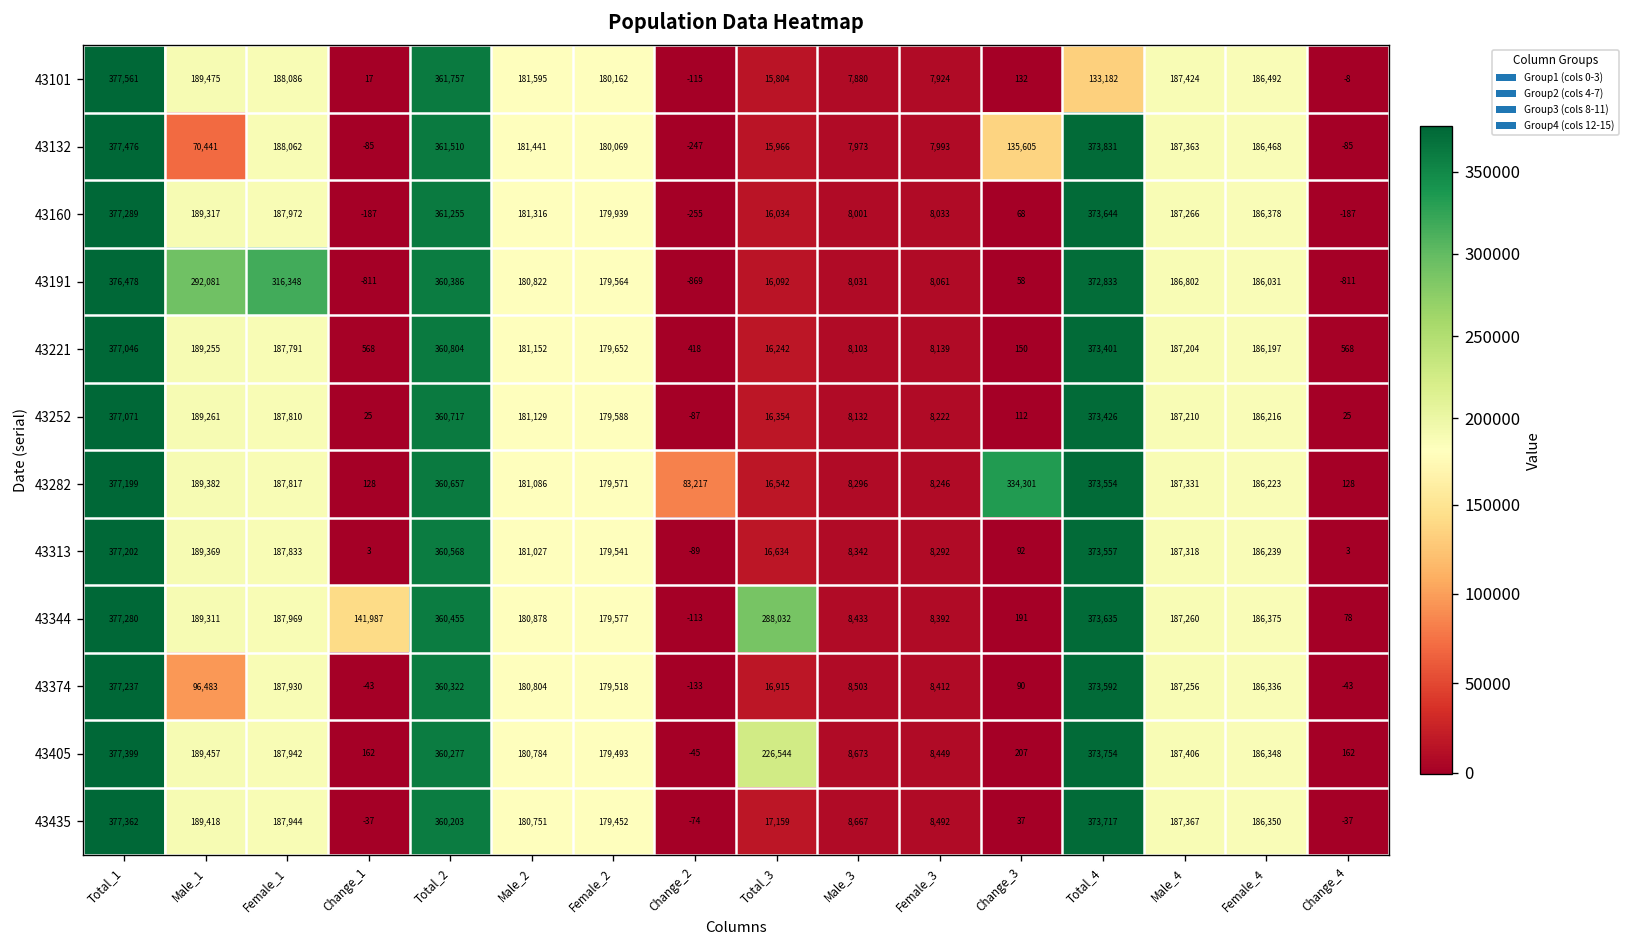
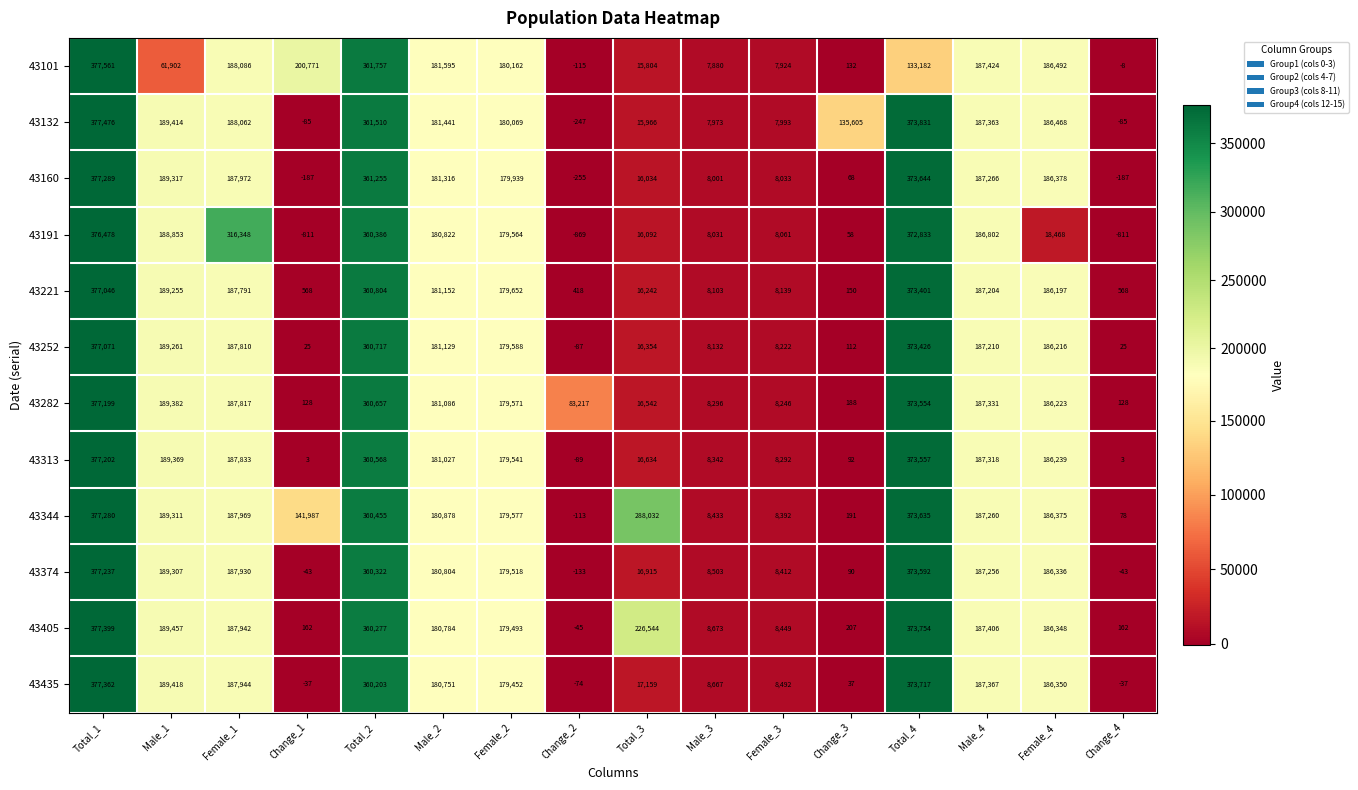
  {
    "43101": {
      "Total_1": "377,561",
-     "Male_1": "189,475",
+     "Male_1": "61,902",
      "Female_1": "188,086",
-     "Change_1": "17",
+     "Change_1": "200,771",
      "Total_2": "361,757",
      "Male_2": "181,595",
      "Female_2": "180,162",
      "Change_2": "-115",
      "Total_3": "15,804",
      "Male_3": "7,880",
      "Female_3": "7,924",
      "Change_3": "132",
      "Total_4": "133,182",
      "Male_4": "187,424",
      "Female_4": "186,492",
      "Change_4": "-8"
    },
    "43132": {
      "Total_1": "377,476",
-     "Male_1": "70,441",
+     "Male_1": "189,414",
      "Female_1": "188,062",
      "Change_1": "-85",
      "Total_2": "361,510",
      "Male_2": "181,441",
      "Female_2": "180,069",
      "Change_2": "-247",
      "Total_3": "15,966",
      "Male_3": "7,973",
      "Female_3": "7,993",
      "Change_3": "135,605",
      "Total_4": "373,831",
      "Male_4": "187,363",
      "Female_4": "186,468",
      "Change_4": "-85"
    },
    "43160": {
      "Total_1": "377,289",
      "Male_1": "189,317",
      "Female_1": "187,972",
      "Change_1": "-187",
      "Total_2": "361,255",
      "Male_2": "181,316",
      "Female_2": "179,939",
      "Change_2": "-255",
      "Total_3": "16,034",
      "Male_3": "8,001",
      "Female_3": "8,033",
      "Change_3": "68",
      "Total_4": "373,644",
      "Male_4": "187,266",
      "Female_4": "186,378",
      "Change_4": "-187"
    },
    "43191": {
      "Total_1": "376,478",
-     "Male_1": "292,081",
+     "Male_1": "188,853",
      "Female_1": "316,348",
      "Change_1": "-811",
      "Total_2": "360,386",
      "Male_2": "180,822",
      "Female_2": "179,564",
      "Change_2": "-869",
      "Total_3": "16,092",
      "Male_3": "8,031",
      "Female_3": "8,061",
      "Change_3": "58",
      "Total_4": "372,833",
      "Male_4": "186,802",
-     "Female_4": "186,031",
+     "Female_4": "18,468",
      "Change_4": "-811"
    },
    "43221": {
      "Total_1": "377,046",
      "Male_1": "189,255",
      "Female_1": "187,791",
      "Change_1": "568",
      "Total_2": "360,804",
      "Male_2": "181,152",
      "Female_2": "179,652",
      "Change_2": "418",
      "Total_3": "16,242",
      "Male_3": "8,103",
      "Female_3": "8,139",
      "Change_3": "150",
      "Total_4": "373,401",
      "Male_4": "187,204",
      "Female_4": "186,197",
      "Change_4": "568"
    },
    "43252": {
      "Total_1": "377,071",
      "Male_1": "189,261",
      "Female_1": "187,810",
      "Change_1": "25",
      "Total_2": "360,717",
      "Male_2": "181,129",
      "Female_2": "179,588",
      "Change_2": "-87",
      "Total_3": "16,354",
      "Male_3": "8,132",
      "Female_3": "8,222",
      "Change_3": "112",
      "Total_4": "373,426",
      "Male_4": "187,210",
      "Female_4": "186,216",
      "Change_4": "25"
    },
    "43282": {
      "Total_1": "377,199",
      "Male_1": "189,382",
      "Female_1": "187,817",
      "Change_1": "128",
      "Total_2": "360,657",
      "Male_2": "181,086",
      "Female_2": "179,571",
      "Change_2": "83,217",
      "Total_3": "16,542",
      "Male_3": "8,296",
      "Female_3": "8,246",
-     "Change_3": "334,301",
+     "Change_3": "188",
      "Total_4": "373,554",
      "Male_4": "187,331",
      "Female_4": "186,223",
      "Change_4": "128"
    },
    "43313": {
      "Total_1": "377,202",
      "Male_1": "189,369",
      "Female_1": "187,833",
      "Change_1": "3",
      "Total_2": "360,568",
      "Male_2": "181,027",
      "Female_2": "179,541",
      "Change_2": "-89",
      "Total_3": "16,634",
      "Male_3": "8,342",
      "Female_3": "8,292",
      "Change_3": "92",
      "Total_4": "373,557",
      "Male_4": "187,318",
      "Female_4": "186,239",
      "Change_4": "3"
    },
    "43344": {
      "Total_1": "377,280",
      "Male_1": "189,311",
      "Female_1": "187,969",
      "Change_1": "141,987",
      "Total_2": "360,455",
      "Male_2": "180,878",
      "Female_2": "179,577",
      "Change_2": "-113",
      "Total_3": "288,032",
      "Male_3": "8,433",
      "Female_3": "8,392",
      "Change_3": "191",
      "Total_4": "373,635",
      "Male_4": "187,260",
      "Female_4": "186,375",
      "Change_4": "78"
    },
    "43374": {
      "Total_1": "377,237",
-     "Male_1": "96,483",
+     "Male_1": "189,307",
      "Female_1": "187,930",
      "Change_1": "-43",
      "Total_2": "360,322",
      "Male_2": "180,804",
      "Female_2": "179,518",
      "Change_2": "-133",
      "Total_3": "16,915",
      "Male_3": "8,503",
      "Female_3": "8,412",
      "Change_3": "90",
      "Total_4": "373,592",
      "Male_4": "187,256",
      "Female_4": "186,336",
      "Change_4": "-43"
    },
    "43405": {
      "Total_1": "377,399",
      "Male_1": "189,457",
      "Female_1": "187,942",
      "Change_1": "162",
      "Total_2": "360,277",
      "Male_2": "180,784",
      "Female_2": "179,493",
      "Change_2": "-45",
      "Total_3": "226,544",
      "Male_3": "8,673",
      "Female_3": "8,449",
      "Change_3": "207",
      "Total_4": "373,754",
      "Male_4": "187,406",
      "Female_4": "186,348",
      "Change_4": "162"
    },
    "43435": {
      "Total_1": "377,362",
      "Male_1": "189,418",
      "Female_1": "187,944",
      "Change_1": "-37",
      "Total_2": "360,203",
      "Male_2": "180,751",
      "Female_2": "179,452",
      "Change_2": "-74",
      "Total_3": "17,159",
      "Male_3": "8,667",
      "Female_3": "8,492",
      "Change_3": "37",
      "Total_4": "373,717",
      "Male_4": "187,367",
      "Female_4": "186,350",
      "Change_4": "-37"
    }
  }
